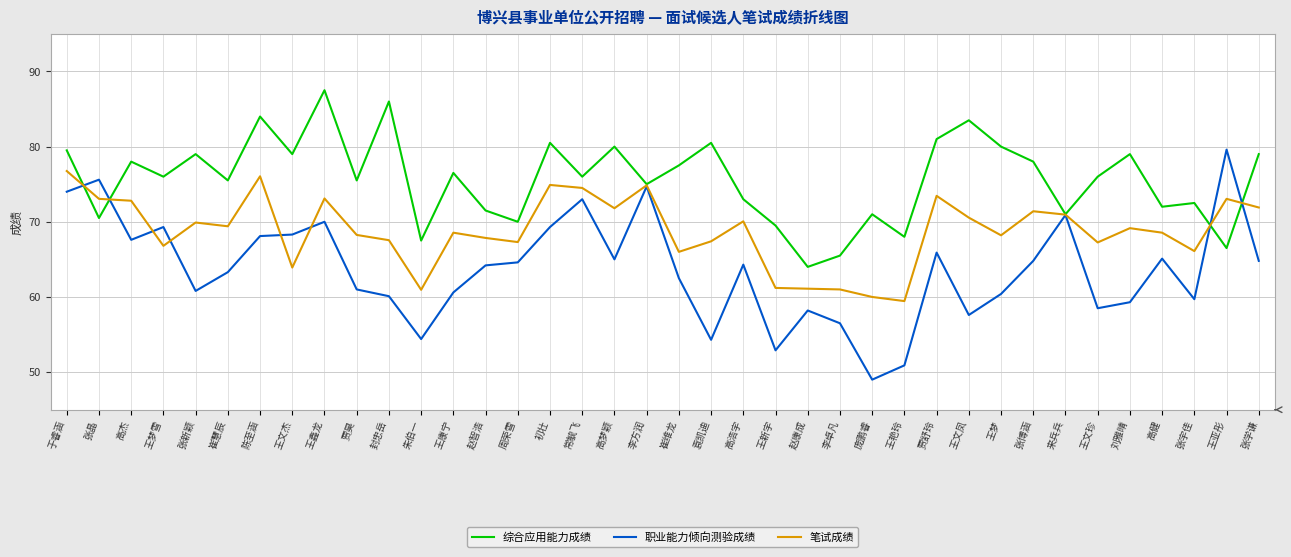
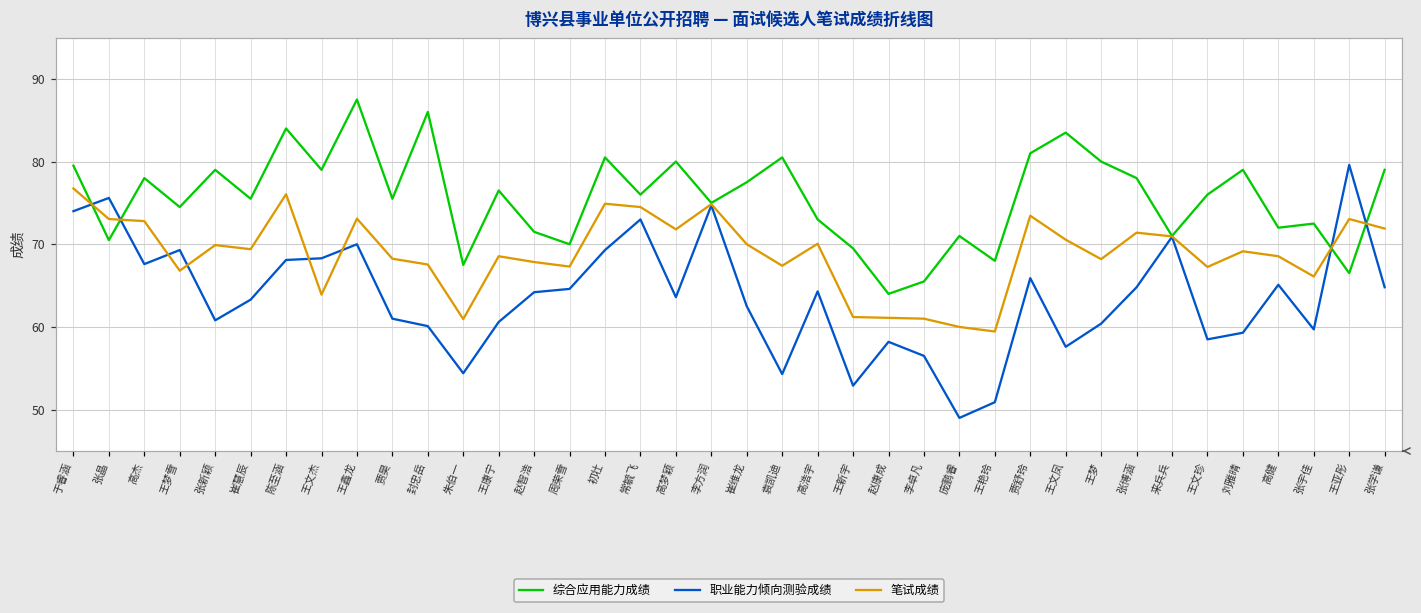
  {
    "综合应用能力成绩": {
      "于睿涵": 80,
      "张晶": 71,
      "高杰": 78,
-     "王梦雪": 76,
+     "王梦雪": 75,
      "张新颖": 79,
      "崔慧辰": 76,
      "陈至涵": 84,
      "王文杰": 79,
      "王鑫龙": 88,
      "贾昊": 76,
      "封忠岳": 86,
      "朱伯一": 68,
      "王康宁": 77,
      "赵智浩": 72,
      "周荣雪": 70,
      "初壮": 81,
      "常毓飞": 76,
      "高梦颖": 80,
      "崔维龙": 78,
      "袁凯迪": 81,
      "高浩宇": 73,
      "王新宇": 70,
      "赵康成": 64,
      "李卓凡": 66,
      "庞鹏睿": 71,
      "王艳玲": 68,
      "贾舒玲": 81,
      "王文凤": 84,
      "王梦": 80,
      "张博涵": 78,
      "王文珍": 76,
      "刘雅晴": 79,
      "高健": 72,
      "张宇佳": 73,
      "王亚彤": 67,
      "张学谦": 79
    },
    "职业能力倾向测验成绩": {
      "于睿涵": 74,
      "张晶": 76,
      "高杰": 68,
      "王梦雪": 69,
      "张新颖": 61,
      "崔慧辰": 63,
      "陈至涵": 68,
      "王文杰": 68,
      "王鑫龙": 70,
      "贾昊": 61,
      "封忠岳": 60,
      "朱伯一": 54,
      "王康宁": 61,
      "赵智浩": 64,
      "周荣雪": 65,
      "初壮": 69,
      "常毓飞": 73,
-     "高梦颖": 65,
+     "高梦颖": 64,
      "崔维龙": 63,
      "袁凯迪": 54,
      "高浩宇": 64,
      "王新宇": 53,
      "赵康成": 58,
      "李卓凡": 57,
      "庞鹏睿": 49,
      "王艳玲": 51,
      "贾舒玲": 66,
      "王文凤": 58,
      "王梦": 60,
      "张博涵": 65,
      "王文珍": 59,
      "刘雅晴": 59,
      "高健": 65,
      "张宇佳": 60,
      "王亚彤": 80,
      "张学谦": 65
    },
    "笔试成绩": {
      "于睿涵": 77,
      "张晶": 73,
      "高杰": 73,
      "王梦雪": 67,
      "张新颖": 70,
      "崔慧辰": 69,
      "陈至涵": 76,
      "王文杰": 64,
      "王鑫龙": 73,
      "贾昊": 68,
      "封忠岳": 68,
      "朱伯一": 61,
      "王康宁": 69,
      "赵智浩": 68,
      "周荣雪": 67,
      "初壮": 75,
      "常毓飞": 75,
      "高梦颖": 72,
-     "崔维龙": 66,
+     "崔维龙": 70,
      "袁凯迪": 67,
      "高浩宇": 70,
      "王新宇": 61,
      "赵康成": 61,
      "李卓凡": 61,
      "庞鹏睿": 60,
      "王艳玲": 59,
      "贾舒玲": 73,
      "王文凤": 71,
      "王梦": 68,
      "张博涵": 71,
      "王文珍": 67,
      "刘雅晴": 69,
      "高健": 69,
      "张宇佳": 66,
      "王亚彤": 73,
      "张学谦": 72
    }
  }
